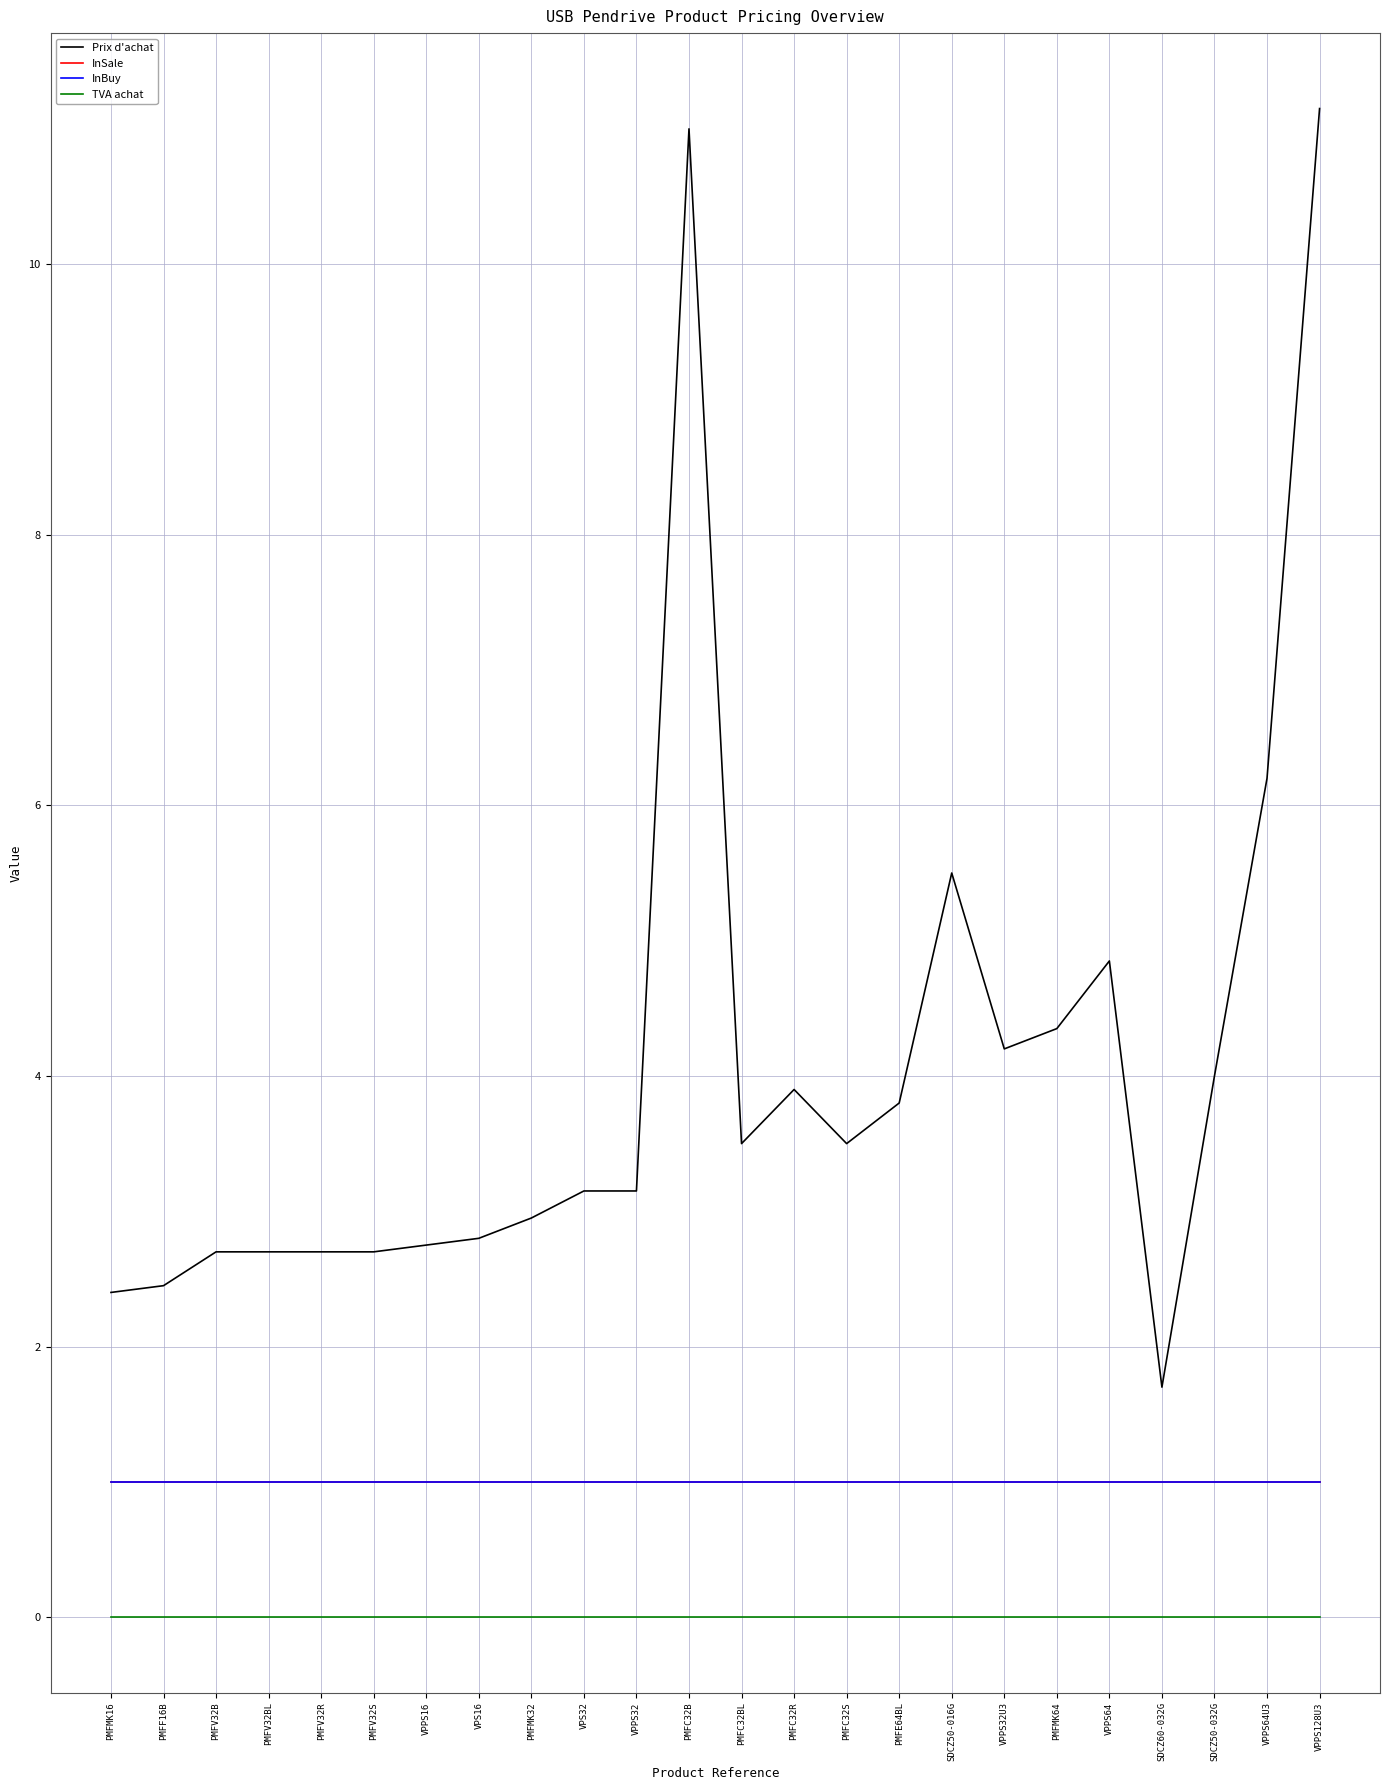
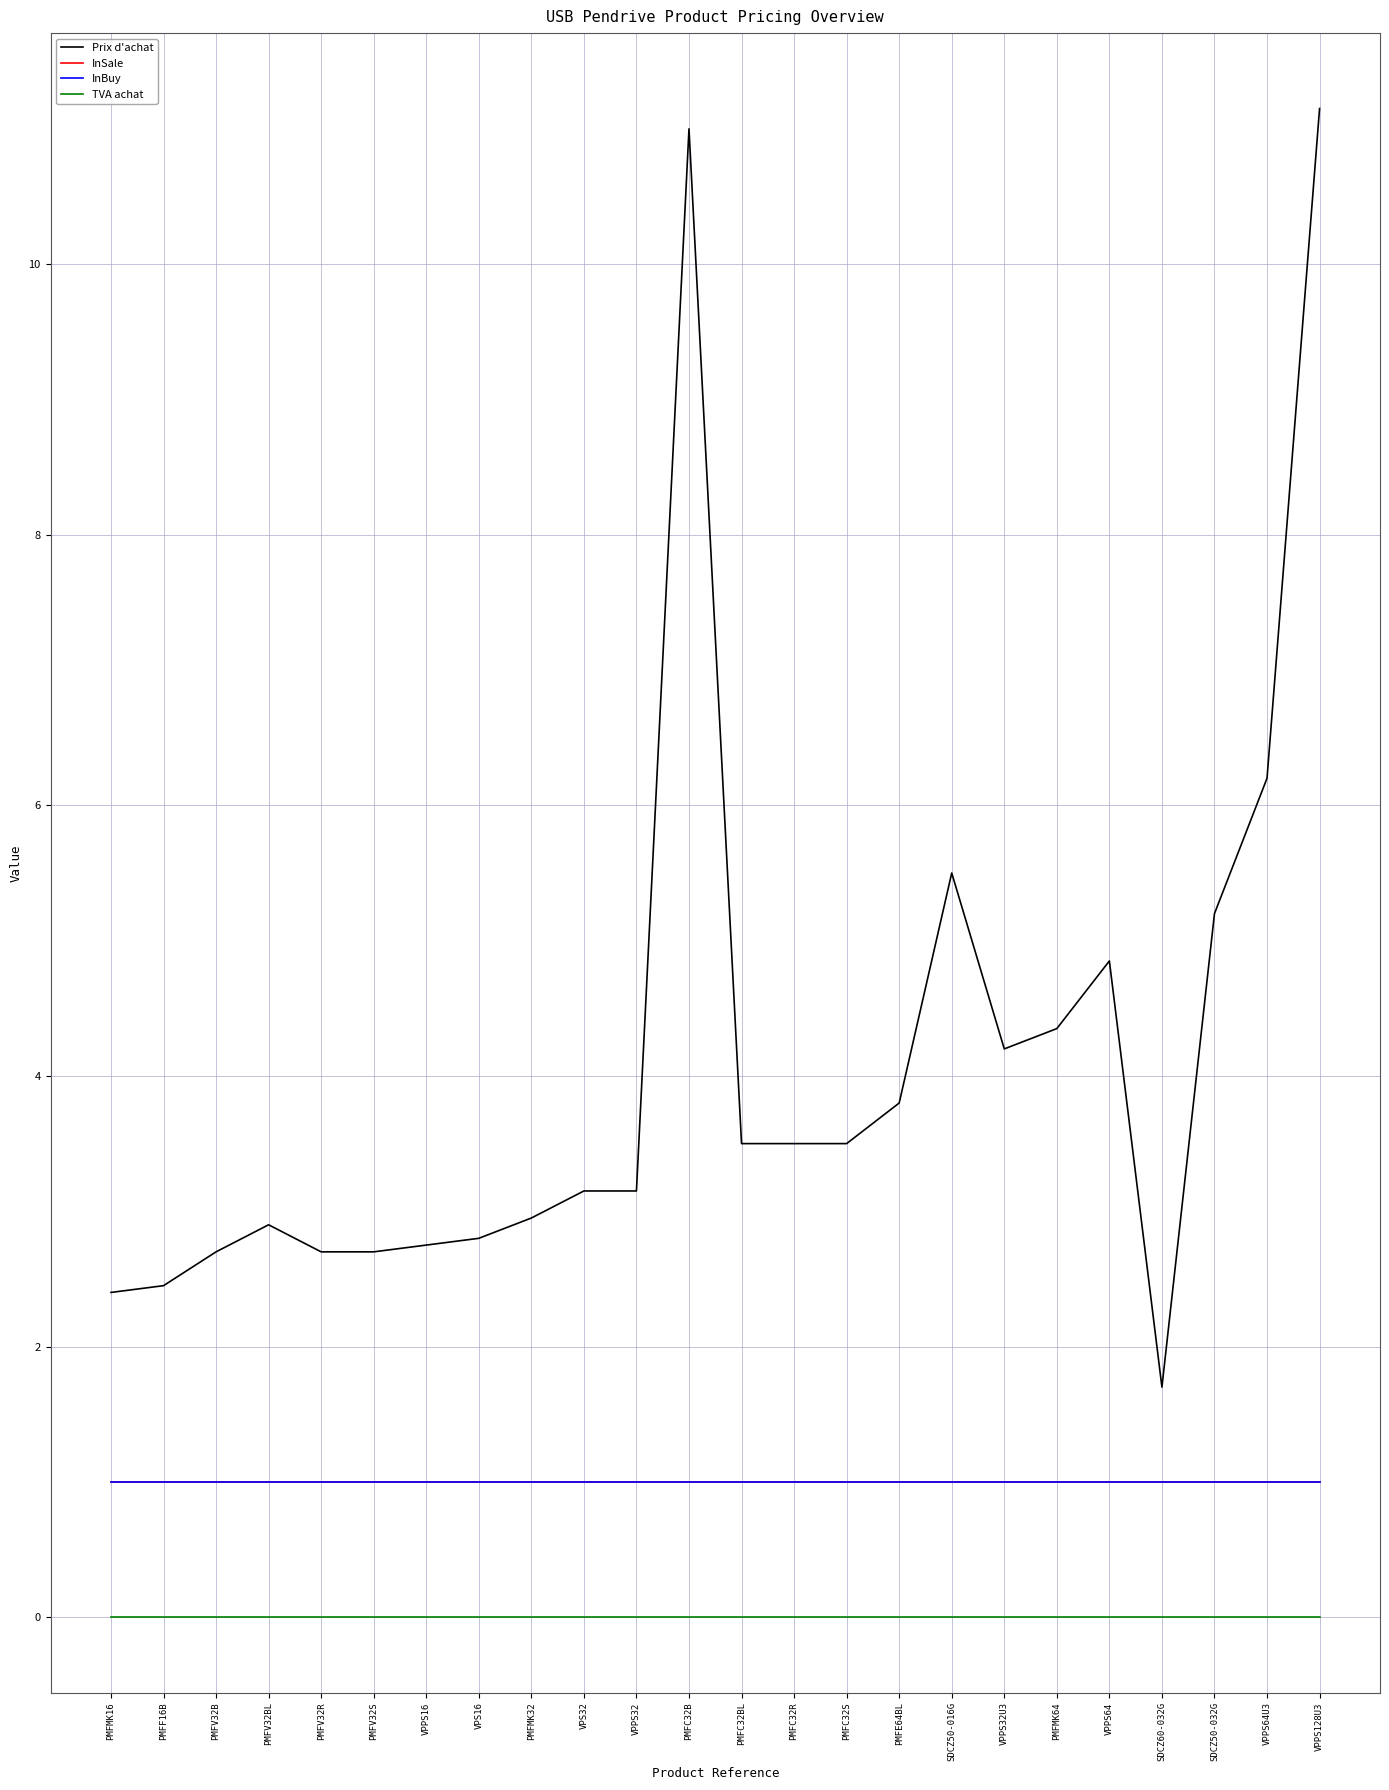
  {
    "Prix d'achat": {
      "PMFMK16": 2.4,
      "PMFF16B": 2.45,
      "PMFV32B": 2.7,
-     "PMFV32BL": 2.7,
+     "PMFV32BL": 2.9,
      "PMFV32R": 2.7,
      "PMFV32S": 2.7,
      "VPPS16": 2.75,
      "VPS16": 2.8,
      "PMFMK32": 2.95,
      "VPS32": 3.15,
      "VPPS32": 3.15,
      "PMFC32B": 11.0,
      "PMFC32BL": 3.5,
-     "PMFC32R": 3.9,
+     "PMFC32R": 3.5,
      "PMFC32S": 3.5,
      "PMFE64BL": 3.8,
      "SDCZ50-016G": 5.5,
      "VPPS32U3": 4.2,
      "PMFMK64": 4.35,
      "VPPS64": 4.85,
      "SDCZ60-032G": 1.7,
-     "SDCZ50-032G": 4.0,
+     "SDCZ50-032G": 5.2,
      "VPPS64U3": 6.2,
      "VPPS128U3": 11.15
    },
    "InBuy": {
      "PMFMK16": 1.0,
      "PMFF16B": 1.0,
      "PMFV32B": 1.0,
      "PMFV32BL": 1.0,
      "PMFV32R": 1.0,
      "PMFV32S": 1.0,
      "VPPS16": 1.0,
      "VPS16": 1.0,
      "PMFMK32": 1.0,
      "VPS32": 1.0,
      "VPPS32": 1.0,
      "PMFC32B": 1.0,
      "PMFC32BL": 1.0,
      "PMFC32R": 1.0,
      "PMFC32S": 1.0,
      "PMFE64BL": 1.0,
      "SDCZ50-016G": 1.0,
      "VPPS32U3": 1.0,
      "PMFMK64": 1.0,
      "VPPS64": 1.0,
      "SDCZ60-032G": 1.0,
      "SDCZ50-032G": 1.0,
      "VPPS64U3": 1.0,
      "VPPS128U3": 1.0
    },
    "TVA achat": {
      "PMFMK16": 0.0,
      "PMFF16B": 0.0,
      "PMFV32B": 0.0,
      "PMFV32BL": 0.0,
      "PMFV32R": 0.0,
      "PMFV32S": 0.0,
      "VPPS16": 0.0,
      "VPS16": 0.0,
      "PMFMK32": 0.0,
      "VPS32": 0.0,
      "VPPS32": 0.0,
      "PMFC32B": 0.0,
      "PMFC32BL": 0.0,
      "PMFC32R": 0.0,
      "PMFC32S": 0.0,
      "PMFE64BL": 0.0,
      "SDCZ50-016G": 0.0,
      "VPPS32U3": 0.0,
      "PMFMK64": 0.0,
      "VPPS64": 0.0,
      "SDCZ60-032G": 0.0,
      "SDCZ50-032G": 0.0,
      "VPPS64U3": 0.0,
      "VPPS128U3": 0.0
    }
  }
